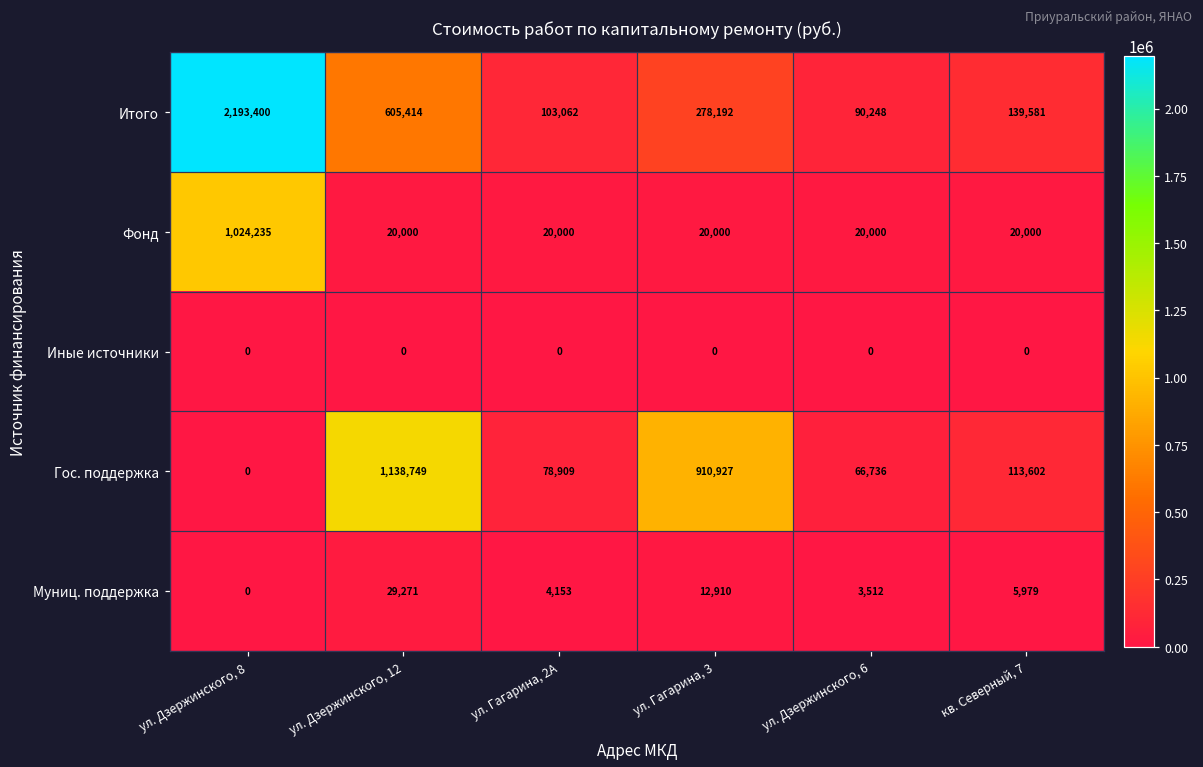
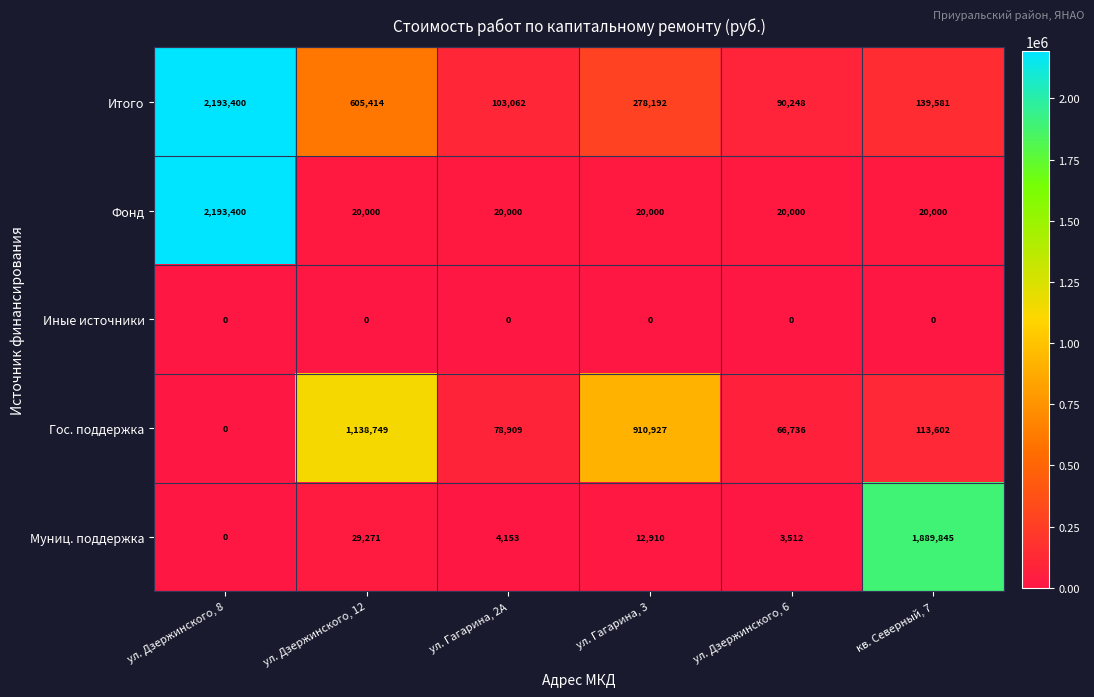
  {
    "Итого": {
      "ул. Дзержинского, 8": "2,193,400",
      "ул. Дзержинского, 12": "605,414",
      "ул. Гагарина, 2А": "103,062",
      "ул. Гагарина, 3": "278,192",
      "ул. Дзержинского, 6": "90,248",
      "кв. Северный, 7": "139,581"
    },
    "Фонд": {
-     "ул. Дзержинского, 8": "1,024,235",
+     "ул. Дзержинского, 8": "2,193,400",
      "ул. Дзержинского, 12": "20,000",
      "ул. Гагарина, 2А": "20,000",
      "ул. Гагарина, 3": "20,000",
      "ул. Дзержинского, 6": "20,000",
      "кв. Северный, 7": "20,000"
    },
    "Иные источники": {
      "ул. Дзержинского, 8": "0",
      "ул. Дзержинского, 12": "0",
      "ул. Гагарина, 2А": "0",
      "ул. Гагарина, 3": "0",
      "ул. Дзержинского, 6": "0",
      "кв. Северный, 7": "0"
    },
    "Гос. поддержка": {
      "ул. Дзержинского, 8": "0",
      "ул. Дзержинского, 12": "1,138,749",
      "ул. Гагарина, 2А": "78,909",
      "ул. Гагарина, 3": "910,927",
      "ул. Дзержинского, 6": "66,736",
      "кв. Северный, 7": "113,602"
    },
    "Муниц. поддержка": {
      "ул. Дзержинского, 8": "0",
      "ул. Дзержинского, 12": "29,271",
      "ул. Гагарина, 2А": "4,153",
      "ул. Гагарина, 3": "12,910",
      "ул. Дзержинского, 6": "3,512",
-     "кв. Северный, 7": "5,979"
+     "кв. Северный, 7": "1,889,845"
    }
  }
